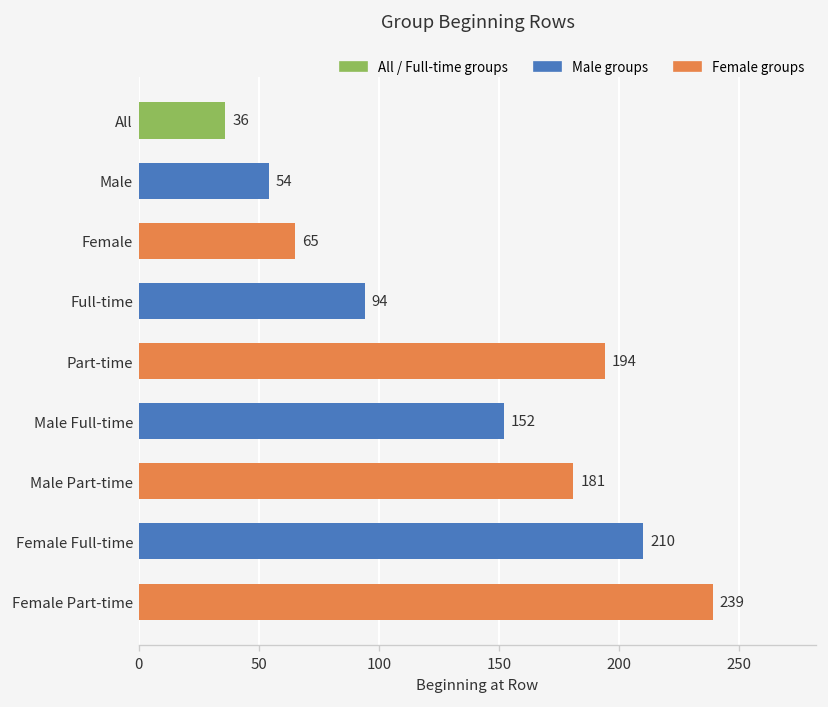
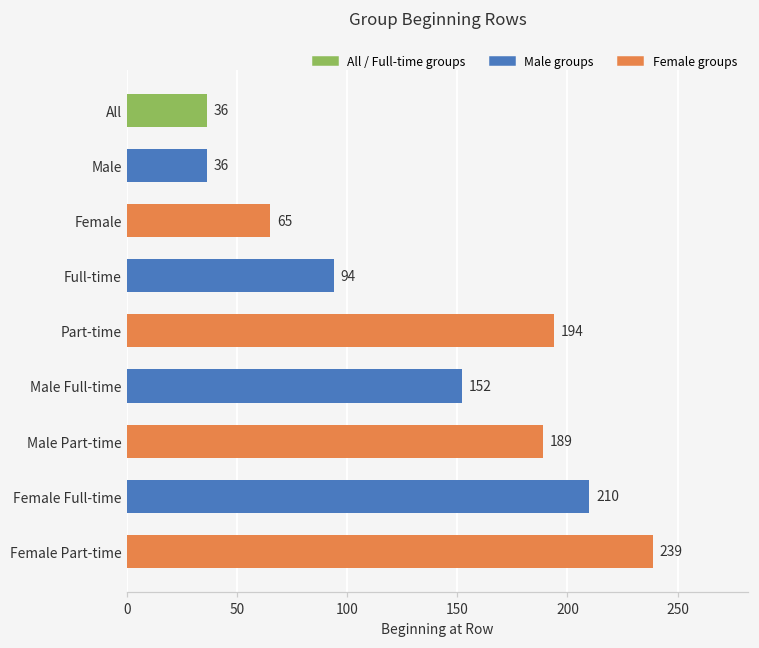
  {
    "All": 36,
-   "Male": 54,
+   "Male": 36,
    "Female": 65,
    "Full-time": 94,
    "Part-time": 194,
    "Male Full-time": 152,
-   "Male Part-time": 181,
+   "Male Part-time": 189,
    "Female Full-time": 210,
    "Female Part-time": 239
  }
